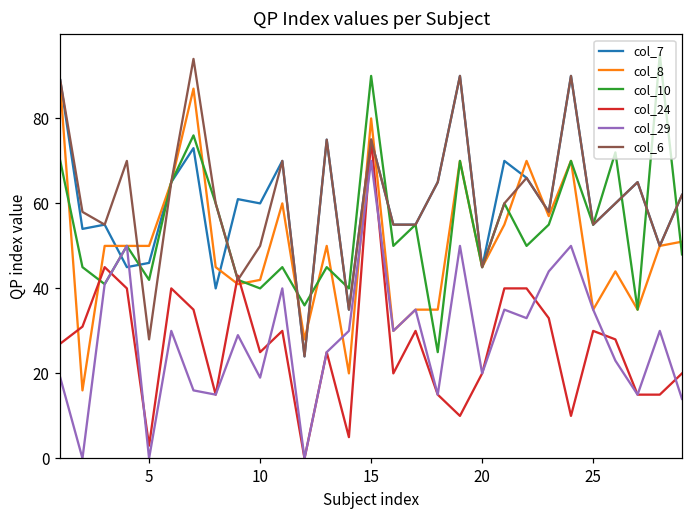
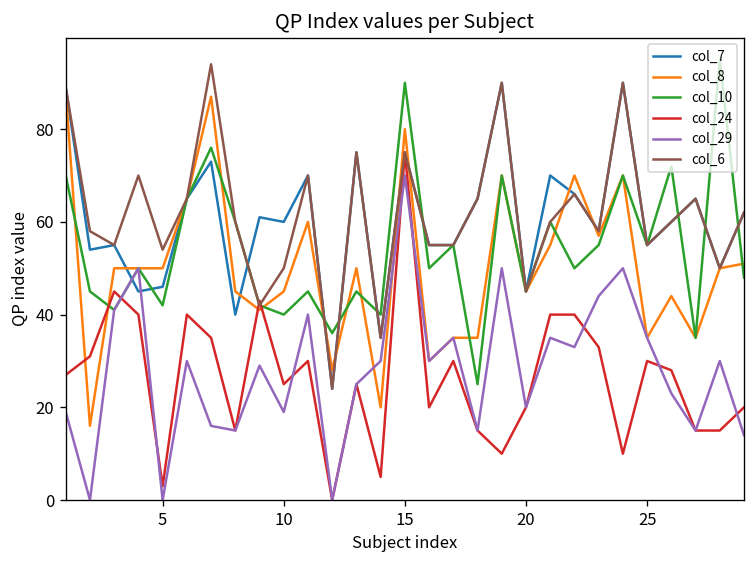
  {
    "col_7": {
      "5": 46,
      "10": 60
    },
    "col_8": {
      "5": 50,
-     "10": 42,
+     "10": 45,
      "15": 80
    },
    "col_10": {
      "5": 42,
      "10": 40,
      "15": 90
    },
    "col_24": {
      "5": 3,
      "10": 25,
      "25": 30
    },
    "col_29": {
      "5": 0,
      "10": 19,
      "15": 70
    },
    "col_6": {
-     "5": 28,
+     "5": 54,
      "10": 50
    }
  }
